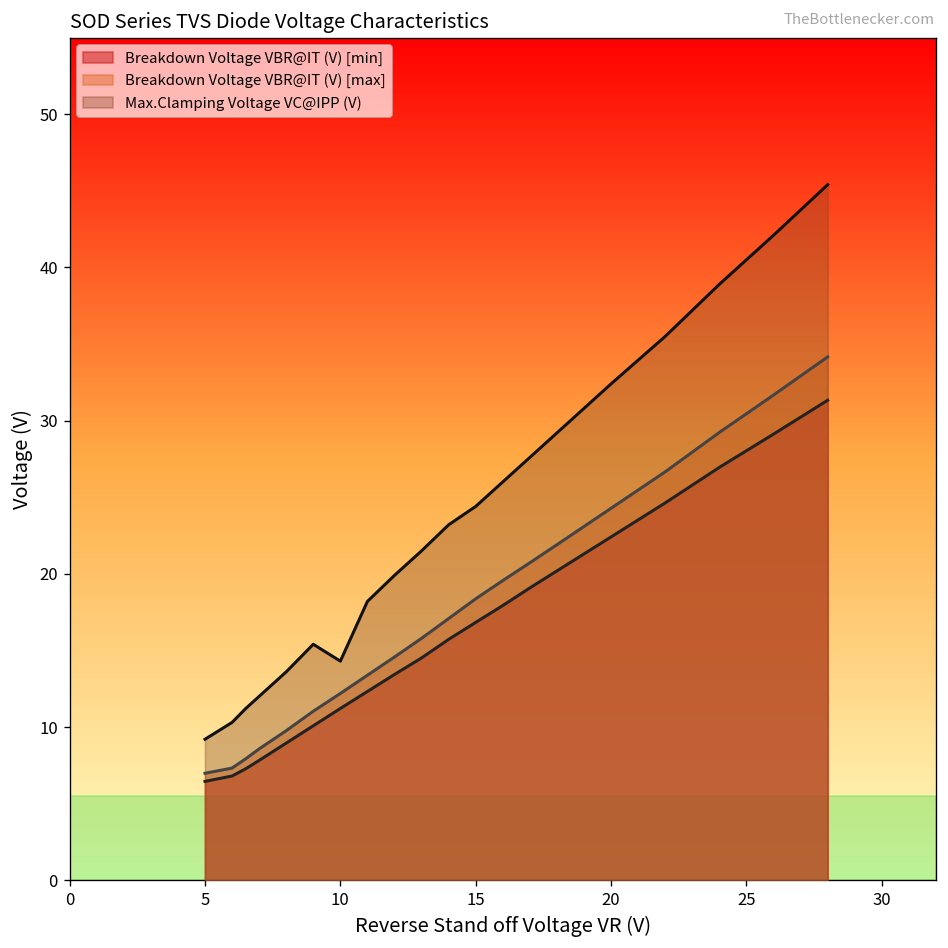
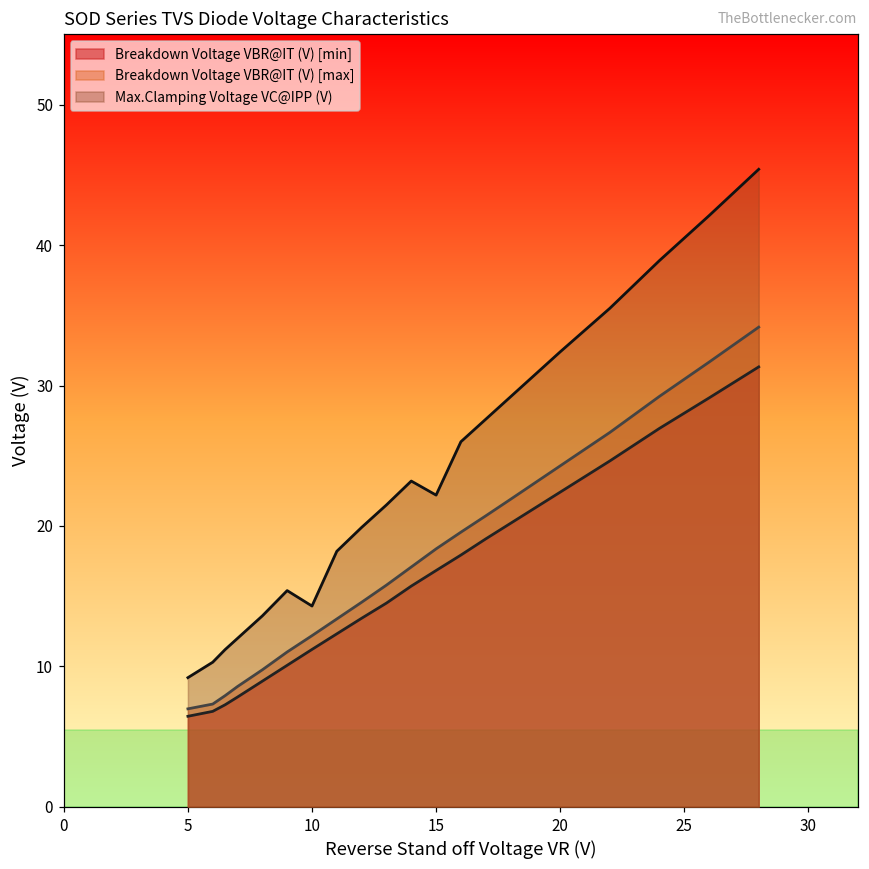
  {
    "Max.Clamping Voltage VC@IPP (V)": {
      "5": 9.2,
      "10": 14.3,
-     "15": 24.4,
+     "15": 22.2,
      "20": 32.4
    }
  }
